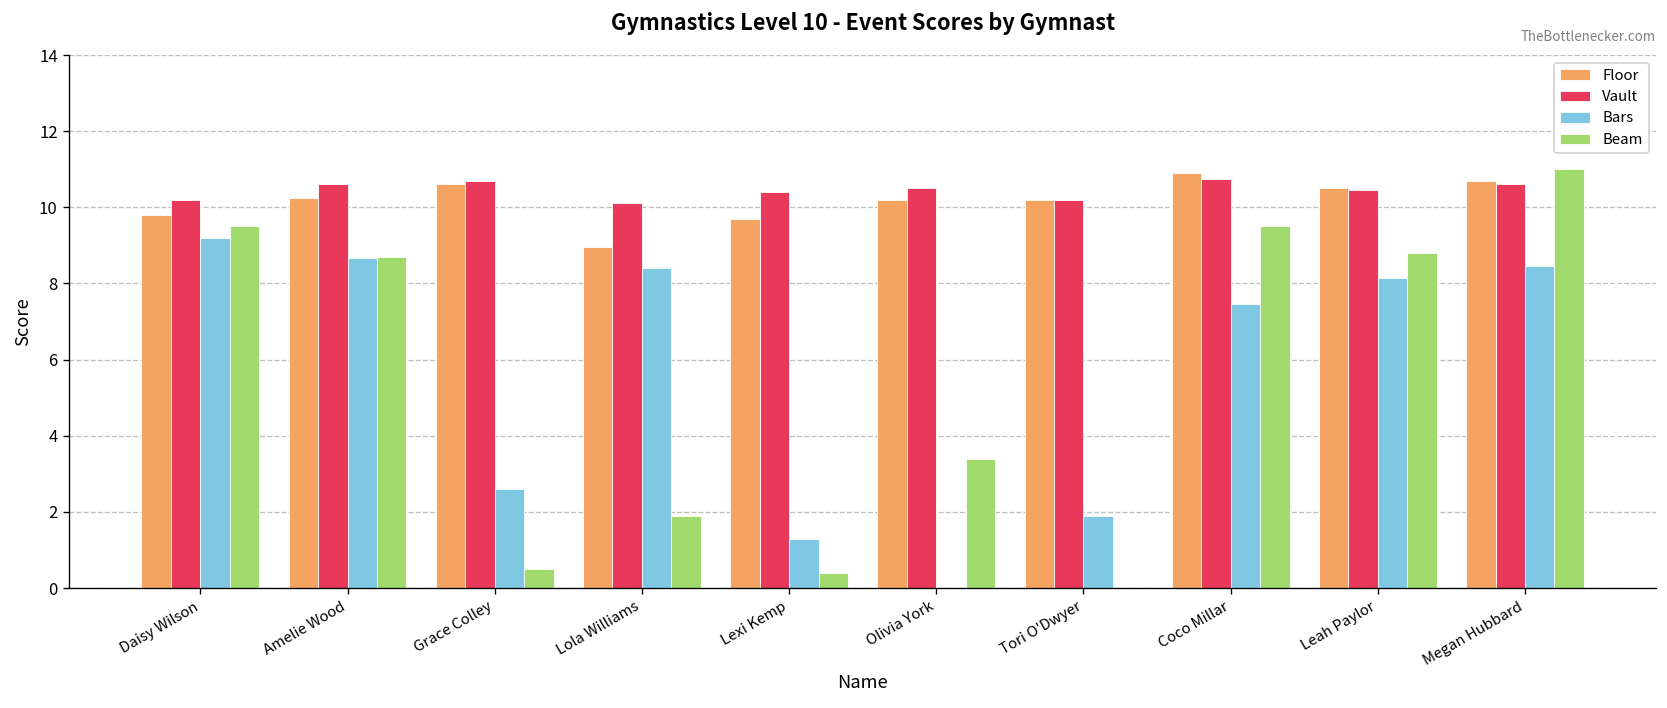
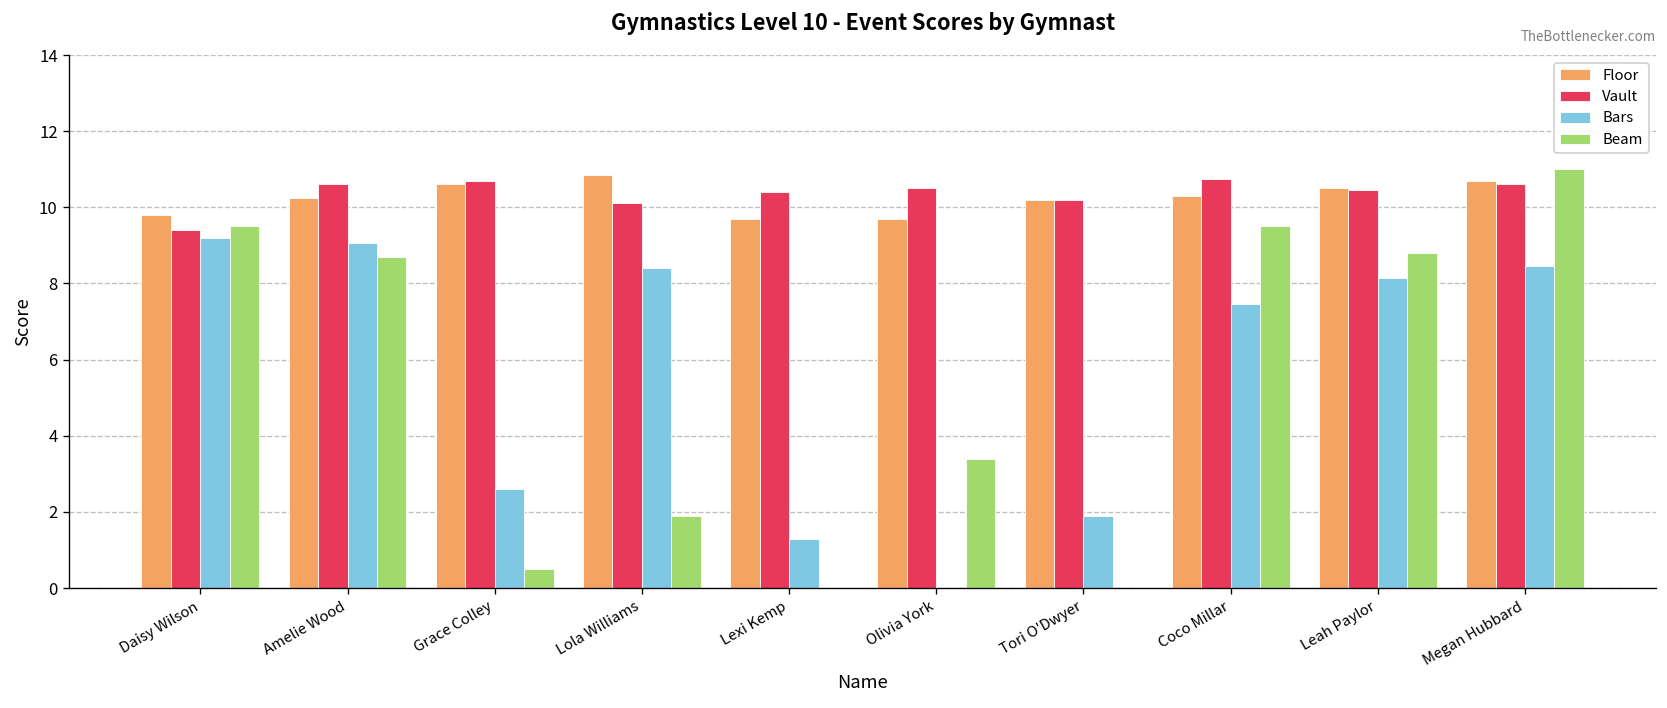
  {
    "Floor": {
      "Daisy Wilson": 9.8,
      "Amelie Wood": 10.3,
      "Grace Colley": 10.6,
-     "Lola Williams": 9.0,
+     "Lola Williams": 10.9,
      "Lexi Kemp": 9.7,
-     "Olivia York": 10.2,
+     "Olivia York": 9.7,
      "Tori O'Dwyer": 10.2,
-     "Coco Millar": 10.9,
+     "Coco Millar": 10.3,
      "Leah Paylor": 10.5,
      "Megan Hubbard": 10.7
    },
    "Vault": {
-     "Daisy Wilson": 10.2,
+     "Daisy Wilson": 9.4,
      "Amelie Wood": 10.6,
      "Grace Colley": 10.7,
      "Lola Williams": 10.1,
      "Lexi Kemp": 10.4,
      "Olivia York": 10.5,
      "Tori O'Dwyer": 10.2,
      "Coco Millar": 10.8,
      "Leah Paylor": 10.5,
      "Megan Hubbard": 10.6
    },
    "Bars": {
      "Daisy Wilson": 9.2,
-     "Amelie Wood": 8.7,
+     "Amelie Wood": 9.1,
      "Grace Colley": 2.6,
      "Lola Williams": 8.4,
      "Lexi Kemp": 1.3,
      "Olivia York": 0.0,
      "Tori O'Dwyer": 1.9,
      "Coco Millar": 7.5,
      "Leah Paylor": 8.2,
      "Megan Hubbard": 8.5
    },
    "Beam": {
      "Daisy Wilson": 9.5,
      "Amelie Wood": 8.7,
      "Grace Colley": 0.5,
      "Lola Williams": 1.9,
-     "Lexi Kemp": 0.4,
+     "Lexi Kemp": 0.0,
      "Olivia York": 3.4,
      "Tori O'Dwyer": 0.0,
      "Coco Millar": 9.5,
      "Leah Paylor": 8.8,
      "Megan Hubbard": 11.0
    }
  }
